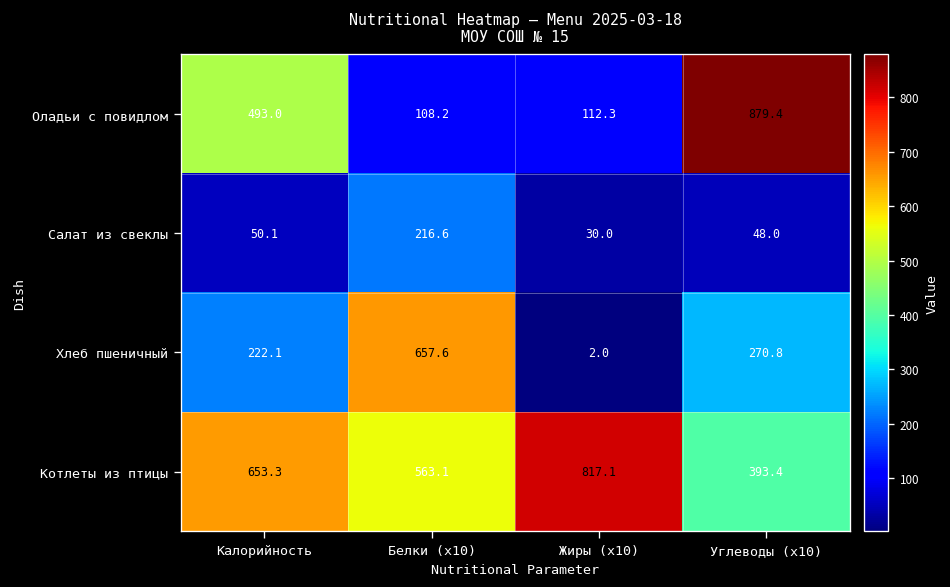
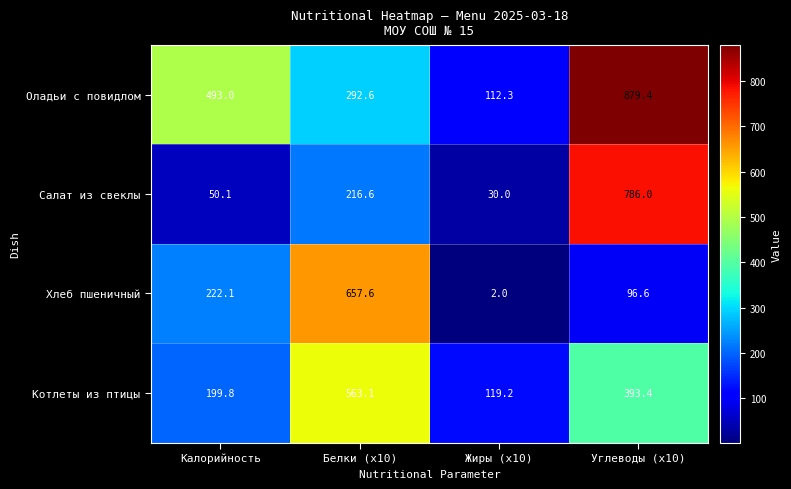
  {
    "Оладьи с повидлом": {
      "Калорийность": 493.0,
-     "Белки (x10)": 108.2,
+     "Белки (x10)": 292.6,
      "Жиры (x10)": 112.3,
      "Углеводы (x10)": 879.4
    },
    "Салат из свеклы": {
      "Калорийность": 50.1,
      "Белки (x10)": 216.6,
      "Жиры (x10)": 30.0,
-     "Углеводы (x10)": 48.0
+     "Углеводы (x10)": 786.0
    },
    "Хлеб пшеничный": {
      "Калорийность": 222.1,
      "Белки (x10)": 657.6,
      "Жиры (x10)": 2.0,
-     "Углеводы (x10)": 270.8
+     "Углеводы (x10)": 96.6
    },
    "Котлеты из птицы": {
-     "Калорийность": 653.3,
+     "Калорийность": 199.8,
      "Белки (x10)": 563.1,
-     "Жиры (x10)": 817.1,
+     "Жиры (x10)": 119.2,
      "Углеводы (x10)": 393.4
    }
  }
